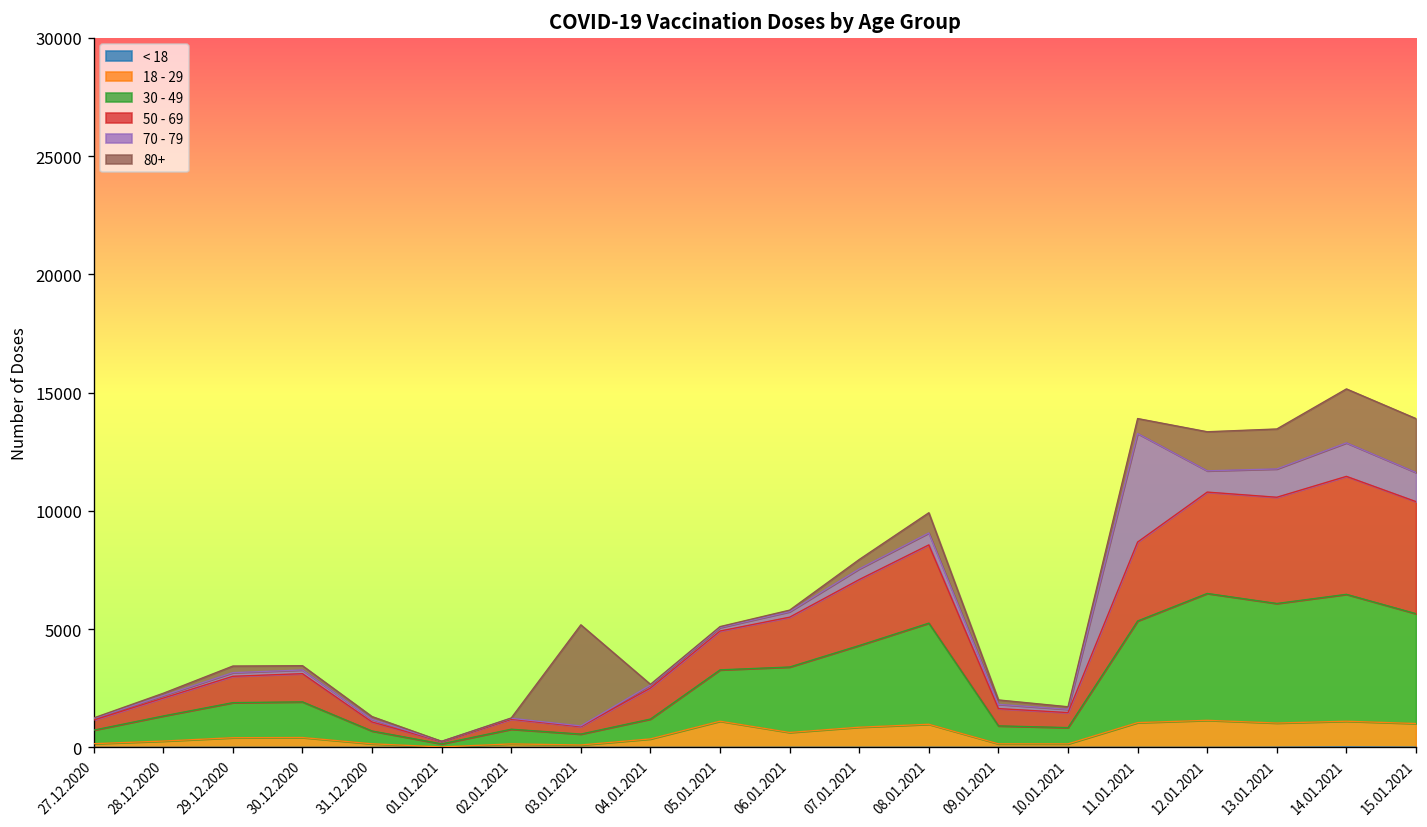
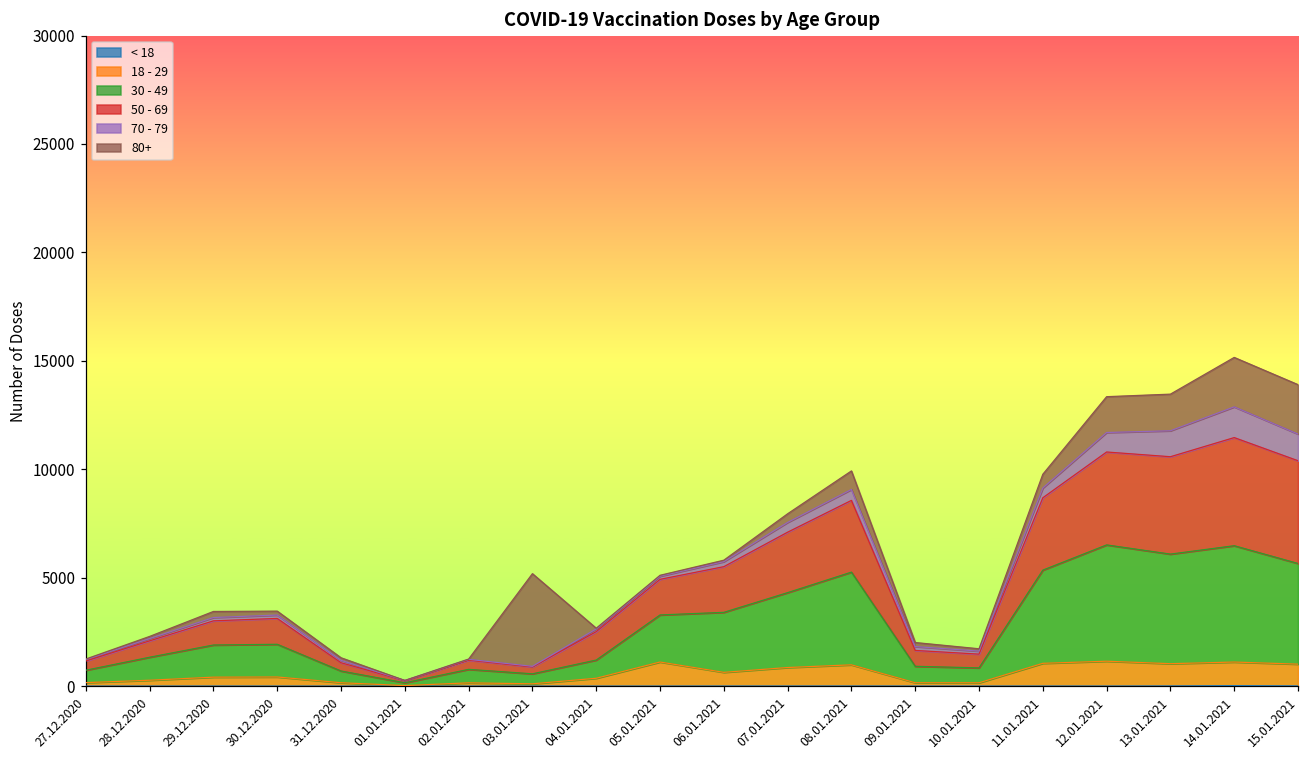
  {
    "< 18": {
      "27.12.2020": 0,
      "28.12.2020": 0,
      "29.12.2020": 0,
      "30.12.2020": 0,
      "31.12.2020": 0,
      "02.01.2021": 0,
      "04.01.2021": 0,
      "05.01.2021": 0,
      "06.01.2021": 0,
      "07.01.2021": 0,
      "08.01.2021": 0,
      "09.01.2021": 0,
      "10.01.2021": 0,
      "11.01.2021": 0,
      "12.01.2021": 0,
      "13.01.2021": 0,
      "14.01.2021": 0,
      "15.01.2021": 0
    },
    "18 - 29": {
      "27.12.2020": 200,
      "28.12.2020": 300,
      "29.12.2020": 400,
      "30.12.2020": 400,
      "31.12.2020": 200,
      "02.01.2021": 100,
      "04.01.2021": 400,
      "05.01.2021": 1100,
      "06.01.2021": 600,
      "07.01.2021": 900,
      "08.01.2021": 1000,
      "09.01.2021": 200,
      "10.01.2021": 200,
      "11.01.2021": 1000,
      "12.01.2021": 1100,
      "13.01.2021": 1000,
      "14.01.2021": 1100,
      "15.01.2021": 1000
    },
    "30 - 49": {
      "27.12.2020": 600,
      "28.12.2020": 1100,
      "29.12.2020": 1500,
      "30.12.2020": 1500,
      "31.12.2020": 500,
      "02.01.2021": 600,
      "03.01.2021": 500,
      "04.01.2021": 800,
      "05.01.2021": 2200,
      "06.01.2021": 2800,
      "07.01.2021": 3500,
      "08.01.2021": 4300,
      "09.01.2021": 800,
      "10.01.2021": 700,
      "11.01.2021": 4300,
      "12.01.2021": 5400,
      "13.01.2021": 5100,
      "14.01.2021": 5400,
      "15.01.2021": 4600
    },
    "50 - 69": {
      "29.12.2020": 1100,
      "30.12.2020": 1200,
      "05.01.2021": 1600,
      "06.01.2021": 2100,
      "07.01.2021": 2800,
      "08.01.2021": 3300,
      "09.01.2021": 700,
      "10.01.2021": 600,
      "11.01.2021": 3300,
      "12.01.2021": 4300,
      "13.01.2021": 4500,
      "14.01.2021": 5000,
      "15.01.2021": 4700
    },
    "70 - 79": {
      "29.12.2020": 200,
      "30.12.2020": 200,
      "07.01.2021": 500,
      "08.01.2021": 500,
      "09.01.2021": 200,
-     "11.01.2021": 4600,
+     "11.01.2021": 500,
      "12.01.2021": 900,
      "13.01.2021": 1200,
      "14.01.2021": 1400,
      "15.01.2021": 1200
    },
    "80+": {
      "29.12.2020": 300,
      "30.12.2020": 200,
      "03.01.2021": 4300,
      "07.01.2021": 400,
      "08.01.2021": 900,
      "09.01.2021": 200,
      "11.01.2021": 600,
      "12.01.2021": 1700,
      "13.01.2021": 1700,
      "14.01.2021": 2300,
      "15.01.2021": 2300
    }
  }
